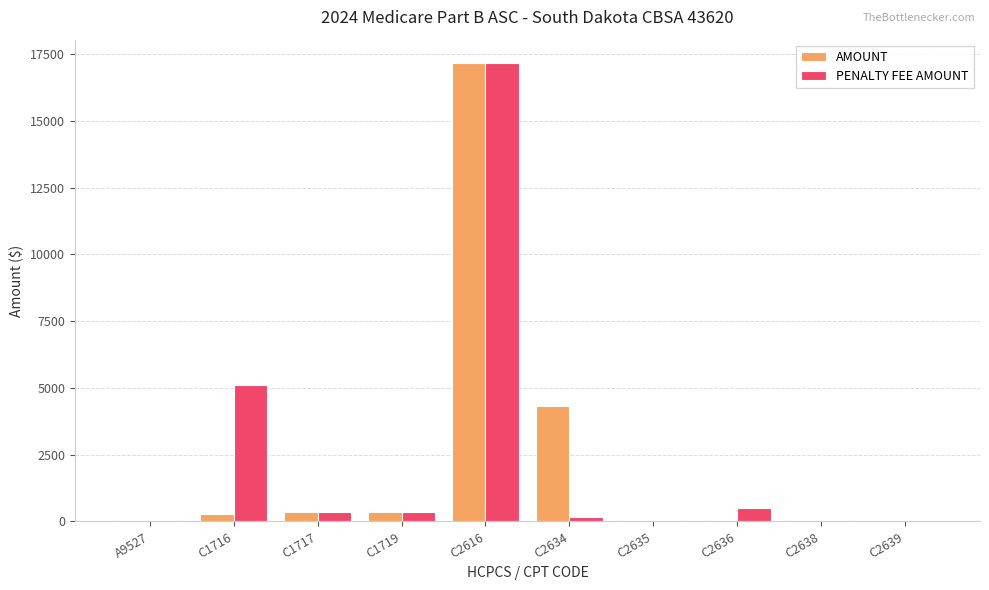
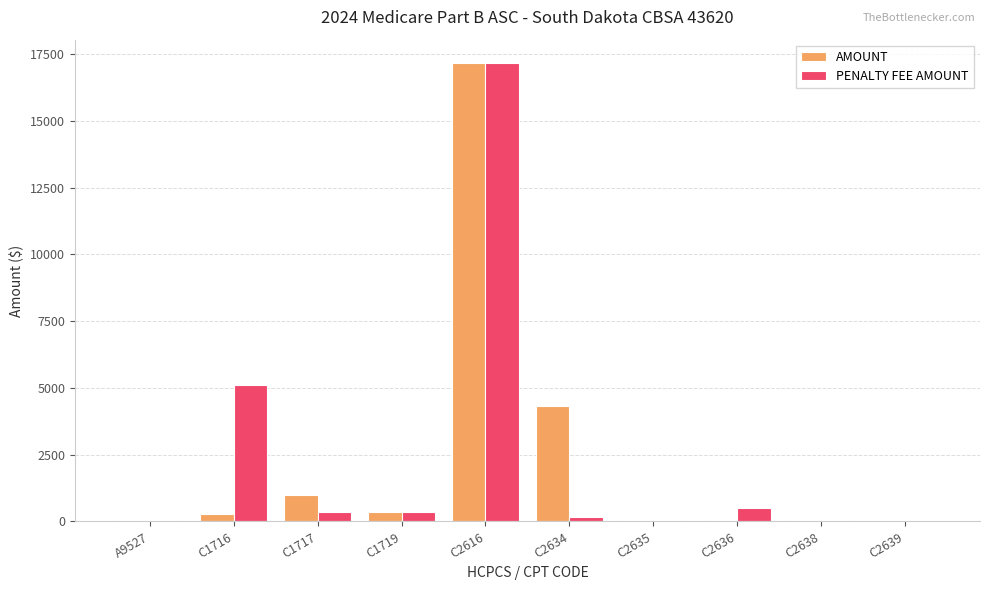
  {
    "AMOUNT": {
      "C1716": 300,
-     "C1717": 300,
+     "C1717": 1000,
      "C1719": 300,
      "C2616": 17200,
      "C2634": 4300
    },
    "PENALTY FEE AMOUNT": {
      "C1716": 5100,
      "C1717": 300,
      "C1719": 300,
      "C2616": 17200,
      "C2634": 200,
      "C2636": 500
    }
  }
